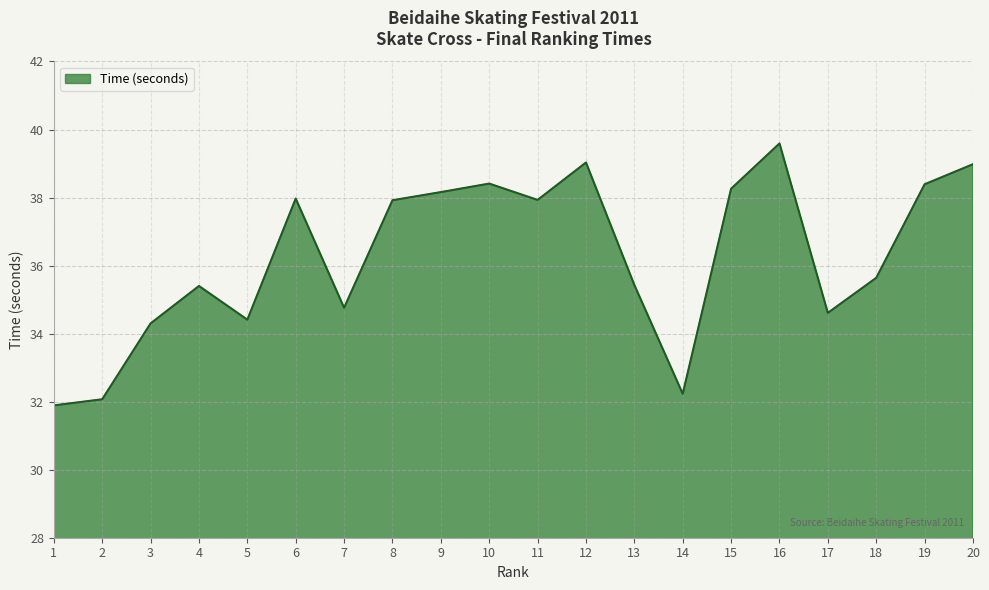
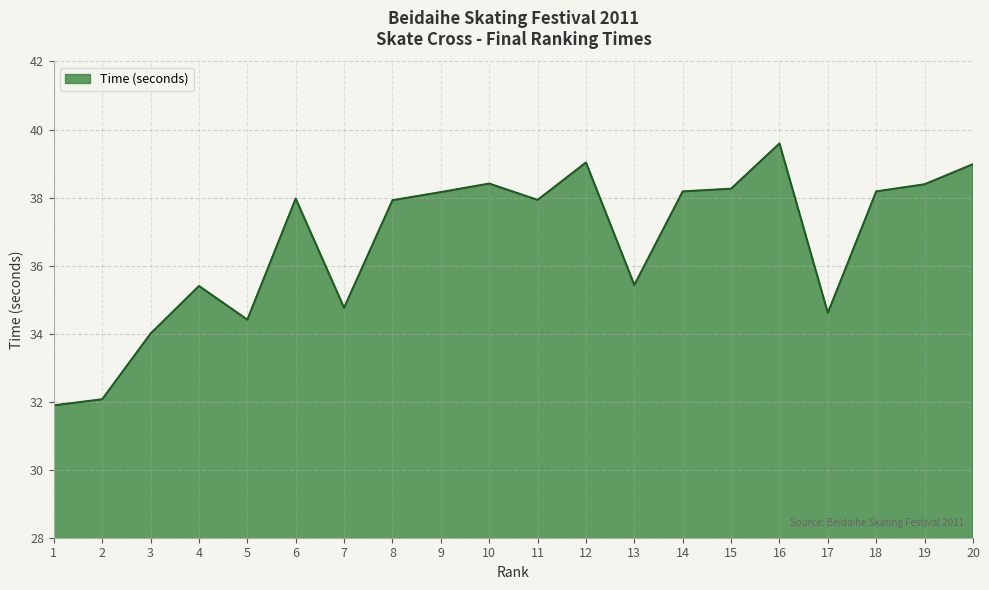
  {
    "1": 31.9,
    "2": 32.1,
-   "3": 34.3,
+   "3": 34.0,
    "4": 35.4,
    "5": 34.4,
    "6": 38.0,
    "7": 34.8,
    "8": 37.9,
    "9": 38.2,
    "10": 38.4,
    "11": 37.9,
    "12": 39.0,
    "13": 35.4,
-   "14": 32.2,
+   "14": 38.2,
    "15": 38.3,
    "16": 39.6,
    "17": 34.6,
-   "18": 35.6,
+   "18": 38.2,
    "19": 38.4,
    "20": 39.0
  }
